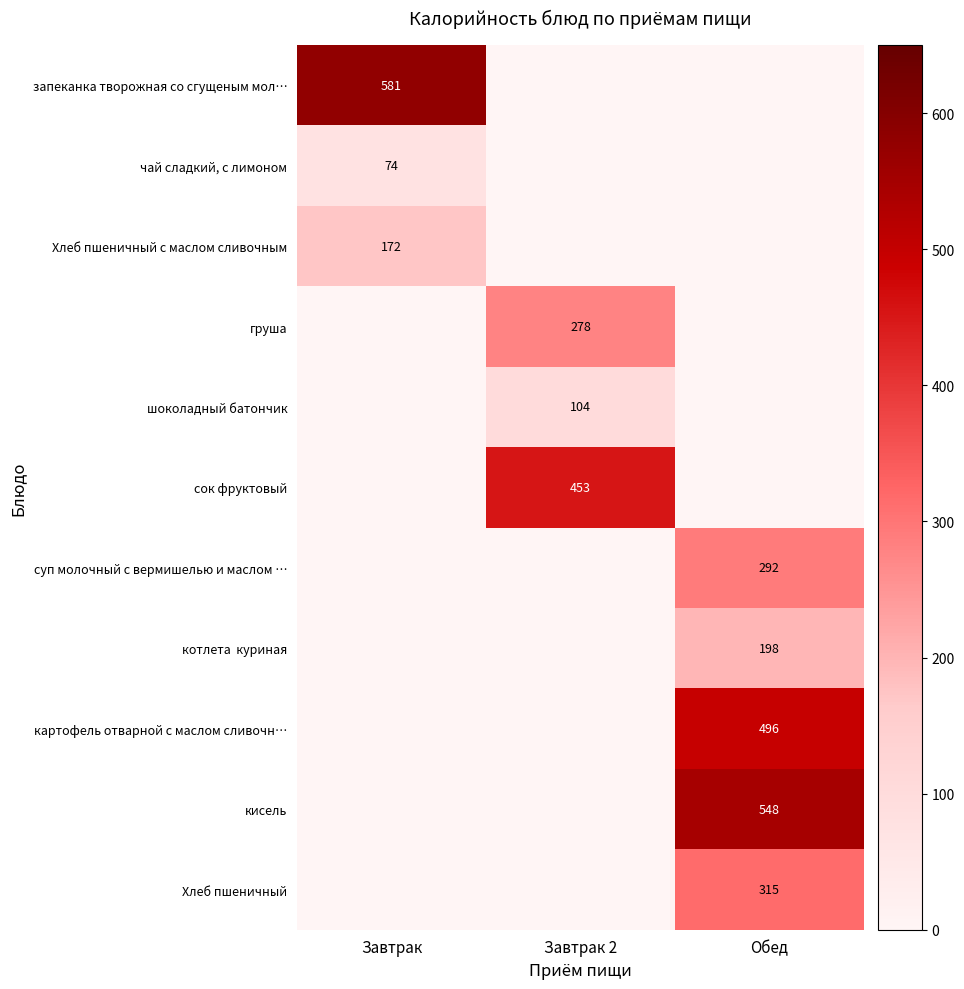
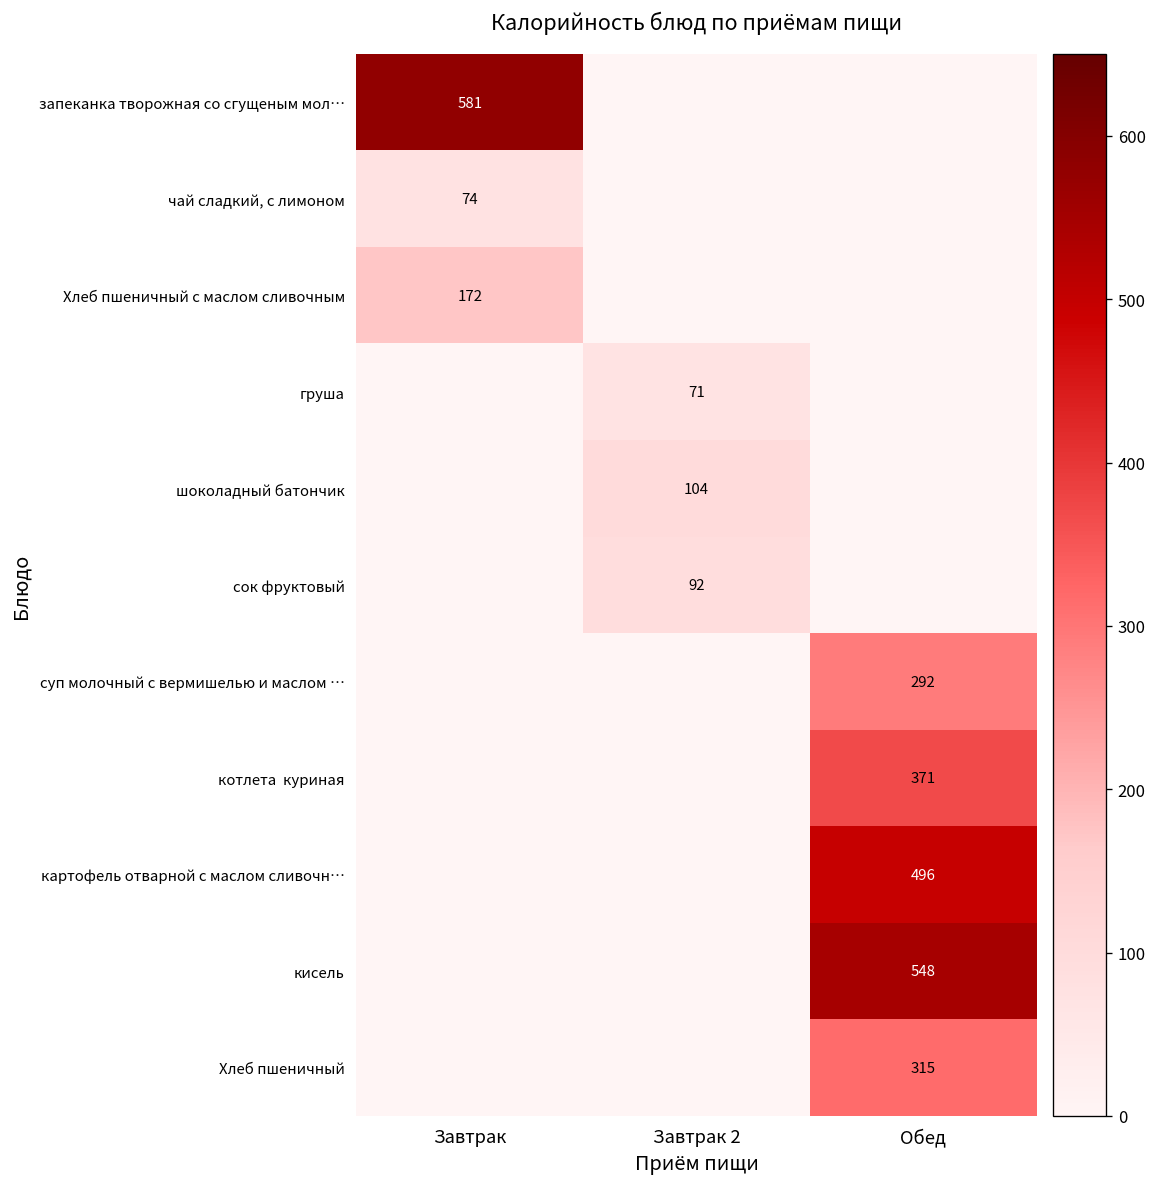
  {
    "запеканка творожная со сгущеным мол…": {
      "Завтрак": 581
    },
    "чай сладкий, с лимоном": {
      "Завтрак": 74
    },
    "Хлеб пшеничный с маслом сливочным": {
      "Завтрак": 172
    },
    "груша": {
-     "Завтрак 2": 278
+     "Завтрак 2": 71
    },
    "шоколадный батончик": {
      "Завтрак 2": 104
    },
    "сок фруктовый": {
-     "Завтрак 2": 453
+     "Завтрак 2": 92
    },
    "суп молочный с вермишелью и маслом …": {
      "Обед": 292
    },
    "котлета куриная": {
-     "Обед": 198
+     "Обед": 371
    },
    "картофель отварной с маслом сливочн…": {
      "Обед": 496
    },
    "кисель": {
      "Обед": 548
    },
    "Хлеб пшеничный": {
      "Обед": 315
    }
  }
